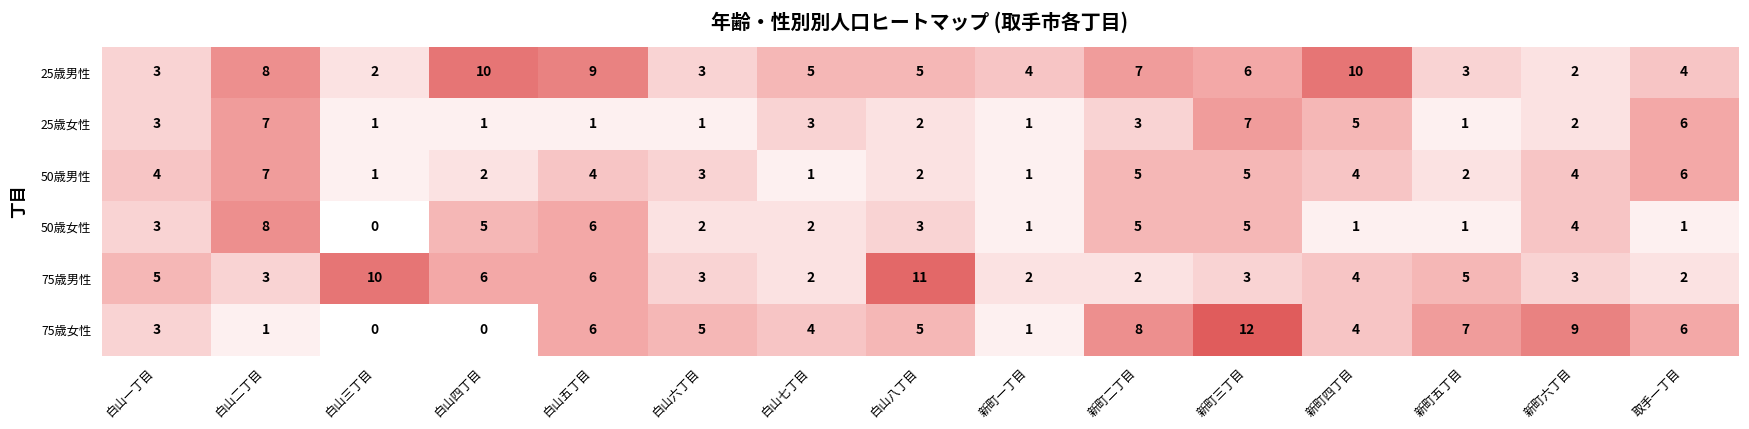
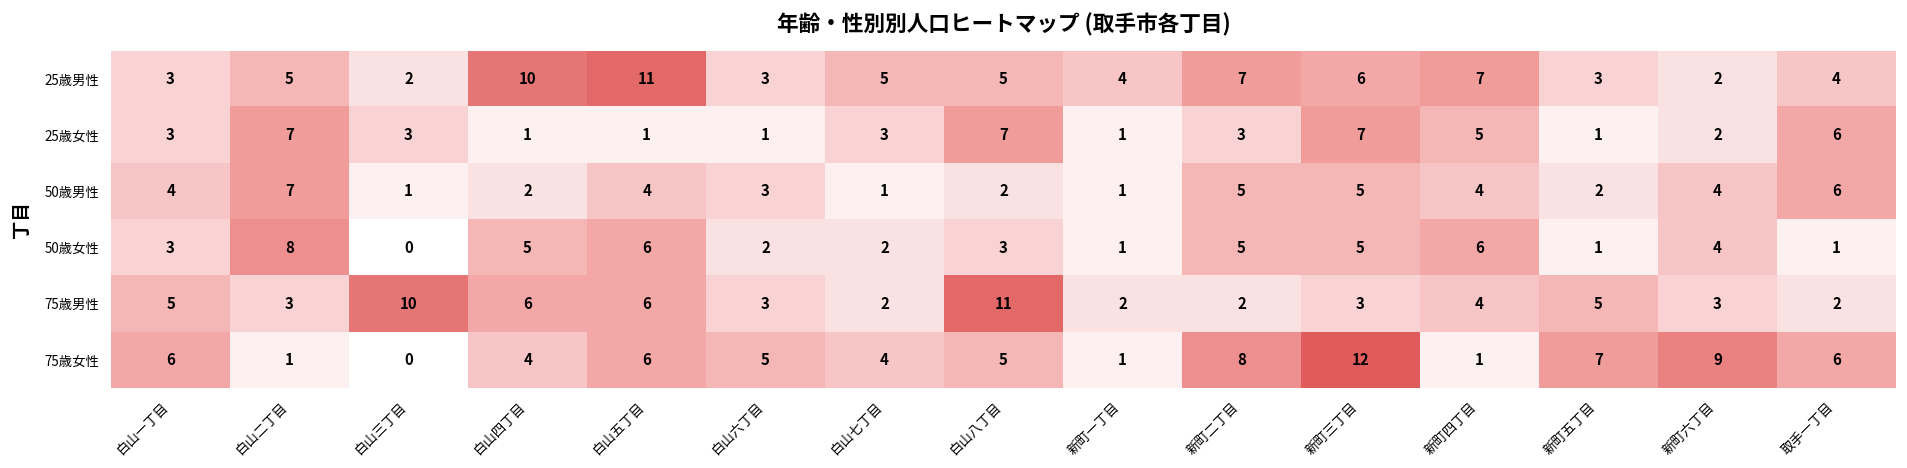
  {
    "25歳男性": {
      "白山一丁目": 3,
-     "白山二丁目": 8,
+     "白山二丁目": 5,
      "白山三丁目": 2,
      "白山四丁目": 10,
-     "白山五丁目": 9,
+     "白山五丁目": 11,
      "白山六丁目": 3,
      "白山七丁目": 5,
      "白山八丁目": 5,
      "新町一丁目": 4,
      "新町二丁目": 7,
      "新町三丁目": 6,
-     "新町四丁目": 10,
+     "新町四丁目": 7,
      "新町五丁目": 3,
      "新町六丁目": 2,
      "取手一丁目": 4
    },
    "25歳女性": {
      "白山一丁目": 3,
      "白山二丁目": 7,
-     "白山三丁目": 1,
+     "白山三丁目": 3,
      "白山四丁目": 1,
      "白山五丁目": 1,
      "白山六丁目": 1,
      "白山七丁目": 3,
-     "白山八丁目": 2,
+     "白山八丁目": 7,
      "新町一丁目": 1,
      "新町二丁目": 3,
      "新町三丁目": 7,
      "新町四丁目": 5,
      "新町五丁目": 1,
      "新町六丁目": 2,
      "取手一丁目": 6
    },
    "50歳男性": {
      "白山一丁目": 4,
      "白山二丁目": 7,
      "白山三丁目": 1,
      "白山四丁目": 2,
      "白山五丁目": 4,
      "白山六丁目": 3,
      "白山七丁目": 1,
      "白山八丁目": 2,
      "新町一丁目": 1,
      "新町二丁目": 5,
      "新町三丁目": 5,
      "新町四丁目": 4,
      "新町五丁目": 2,
      "新町六丁目": 4,
      "取手一丁目": 6
    },
    "50歳女性": {
      "白山一丁目": 3,
      "白山二丁目": 8,
      "白山三丁目": 0,
      "白山四丁目": 5,
      "白山五丁目": 6,
      "白山六丁目": 2,
      "白山七丁目": 2,
      "白山八丁目": 3,
      "新町一丁目": 1,
      "新町二丁目": 5,
      "新町三丁目": 5,
-     "新町四丁目": 1,
+     "新町四丁目": 6,
      "新町五丁目": 1,
      "新町六丁目": 4,
      "取手一丁目": 1
    },
    "75歳男性": {
      "白山一丁目": 5,
      "白山二丁目": 3,
      "白山三丁目": 10,
      "白山四丁目": 6,
      "白山五丁目": 6,
      "白山六丁目": 3,
      "白山七丁目": 2,
      "白山八丁目": 11,
      "新町一丁目": 2,
      "新町二丁目": 2,
      "新町三丁目": 3,
      "新町四丁目": 4,
      "新町五丁目": 5,
      "新町六丁目": 3,
      "取手一丁目": 2
    },
    "75歳女性": {
-     "白山一丁目": 3,
+     "白山一丁目": 6,
      "白山二丁目": 1,
      "白山三丁目": 0,
-     "白山四丁目": 0,
+     "白山四丁目": 4,
      "白山五丁目": 6,
      "白山六丁目": 5,
      "白山七丁目": 4,
      "白山八丁目": 5,
      "新町一丁目": 1,
      "新町二丁目": 8,
      "新町三丁目": 12,
-     "新町四丁目": 4,
+     "新町四丁目": 1,
      "新町五丁目": 7,
      "新町六丁目": 9,
      "取手一丁目": 6
    }
  }
